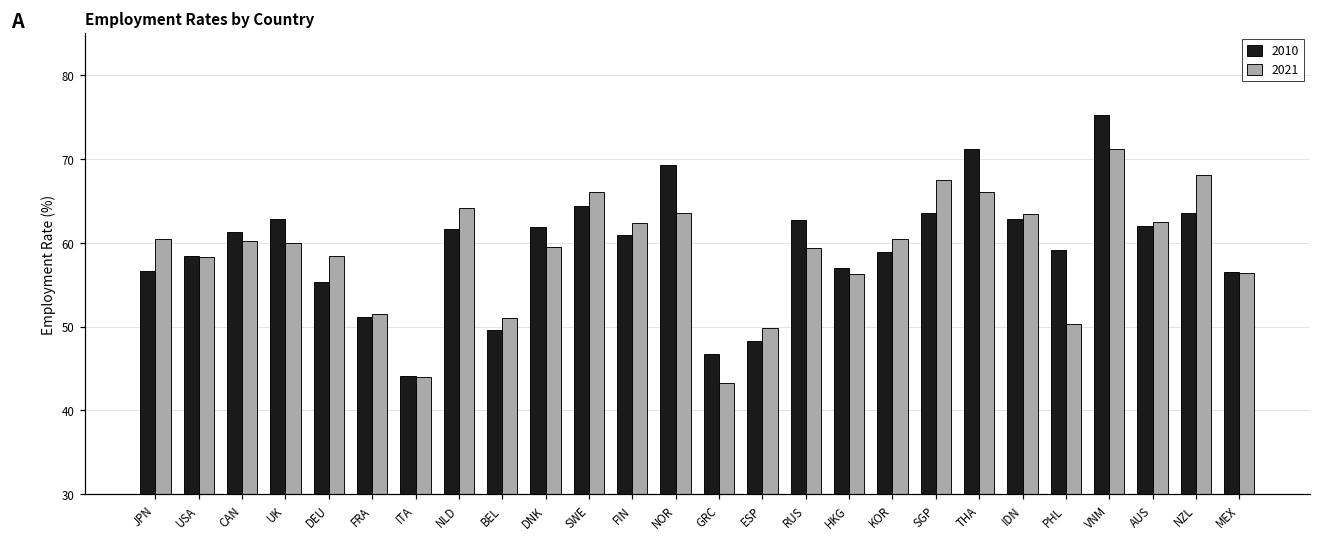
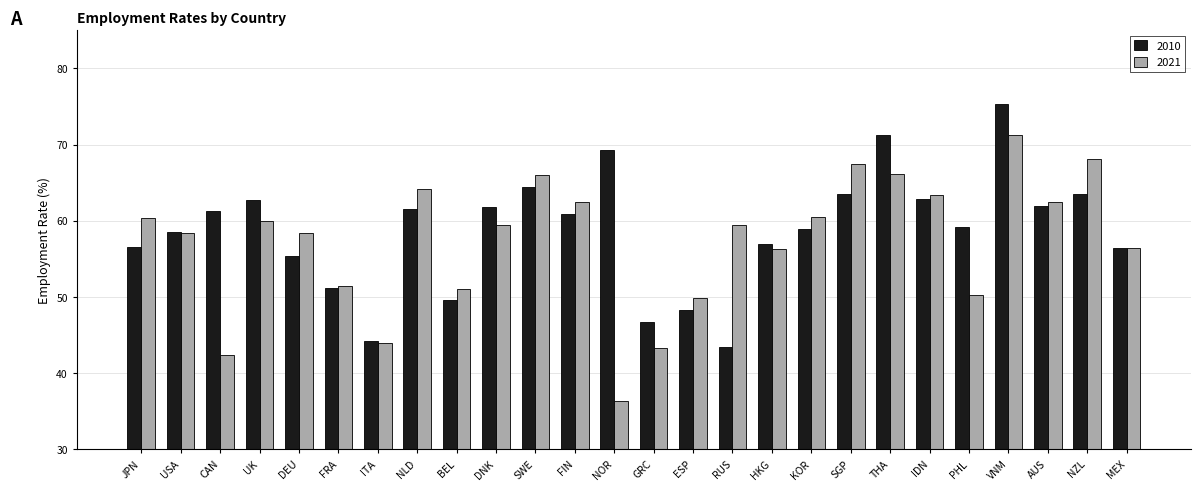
  {
    "2010": {
      "JPN": 57,
      "USA": 58,
      "CAN": 61,
      "UK": 63,
      "DEU": 55,
      "FRA": 51,
      "ITA": 44,
      "NLD": 62,
      "BEL": 50,
      "DNK": 62,
      "SWE": 64,
      "FIN": 61,
      "NOR": 69,
      "GRC": 47,
      "ESP": 48,
-     "RUS": 63,
+     "RUS": 44,
      "HKG": 57,
      "KOR": 59,
      "SGP": 64,
      "THA": 71,
      "IDN": 63,
      "PHL": 59,
      "VNM": 75,
      "AUS": 62,
      "NZL": 64,
      "MEX": 57
    },
    "2021": {
      "JPN": 60,
      "USA": 58,
-     "CAN": 60,
+     "CAN": 42,
      "UK": 60,
      "DEU": 58,
      "FRA": 51,
      "ITA": 44,
      "NLD": 64,
      "BEL": 51,
      "DNK": 59,
      "SWE": 66,
      "FIN": 62,
-     "NOR": 64,
+     "NOR": 36,
      "GRC": 43,
      "ESP": 50,
      "RUS": 59,
      "HKG": 56,
      "KOR": 61,
      "SGP": 68,
      "THA": 66,
      "IDN": 63,
      "PHL": 50,
      "VNM": 71,
      "AUS": 62,
      "NZL": 68,
      "MEX": 56
    }
  }
